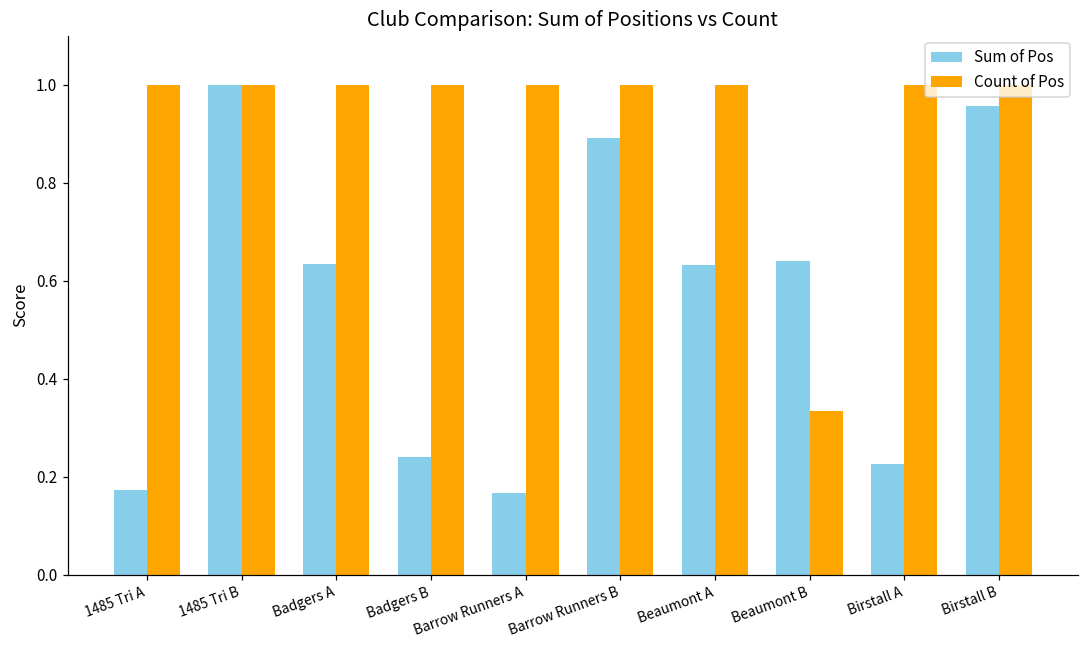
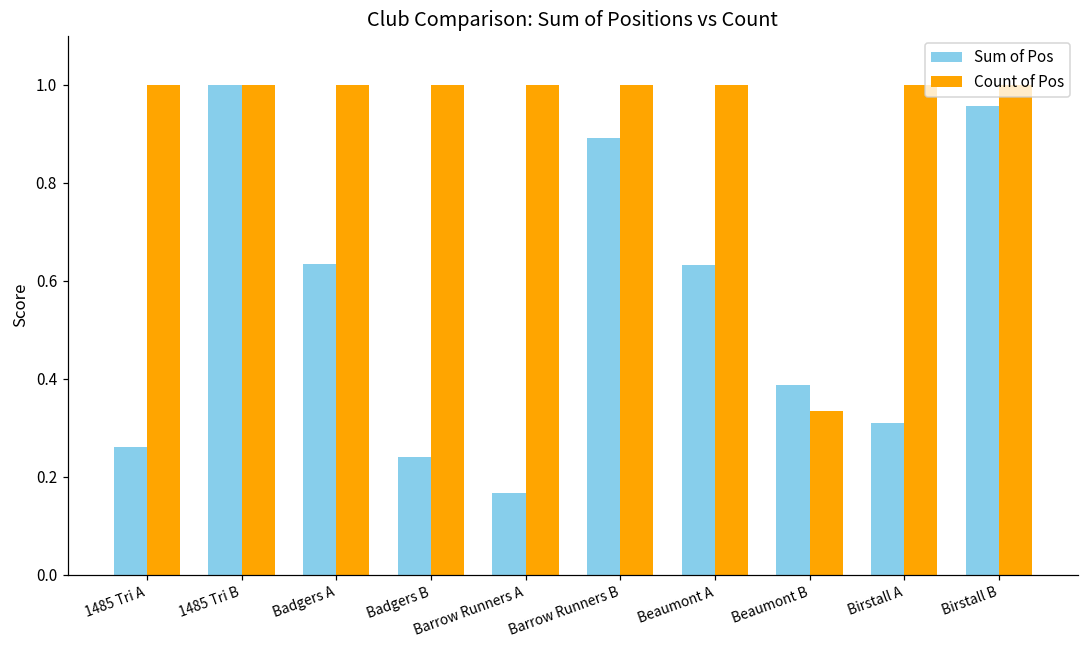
  {
    "Sum of Pos": {
-     "1485 Tri A": 0.17,
+     "1485 Tri A": 0.26,
      "1485 Tri B": 1.00,
      "Badgers A": 0.63,
      "Badgers B": 0.24,
      "Barrow Runners A": 0.17,
      "Barrow Runners B": 0.89,
      "Beaumont A": 0.63,
-     "Beaumont B": 0.64,
-     "Birstall A": 0.23,
+     "Beaumont B": 0.39,
+     "Birstall A": 0.31,
      "Birstall B": 0.96
    },
    "Count of Pos": {
      "1485 Tri A": 1.00,
      "1485 Tri B": 1.00,
      "Badgers A": 1.00,
      "Badgers B": 1.00,
      "Barrow Runners A": 1.00,
      "Barrow Runners B": 1.00,
      "Beaumont A": 1.00,
      "Beaumont B": 0.33,
      "Birstall A": 1.00
    }
  }
